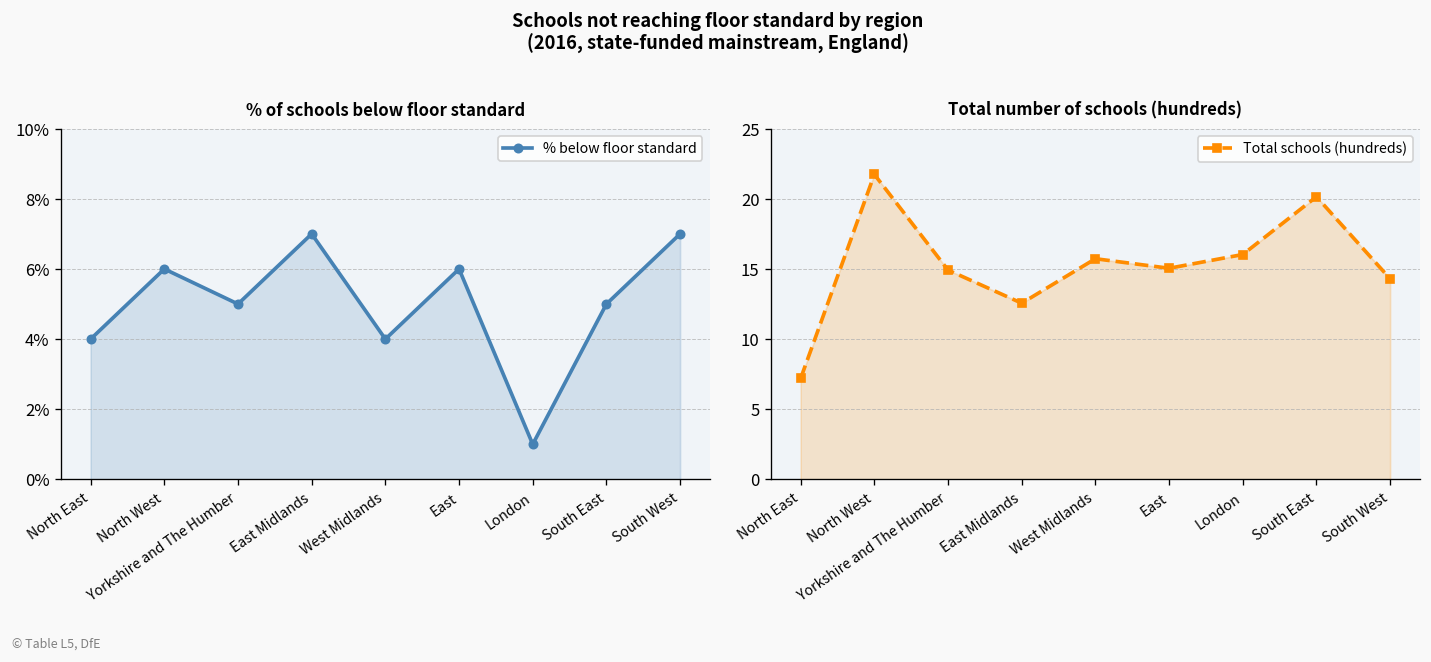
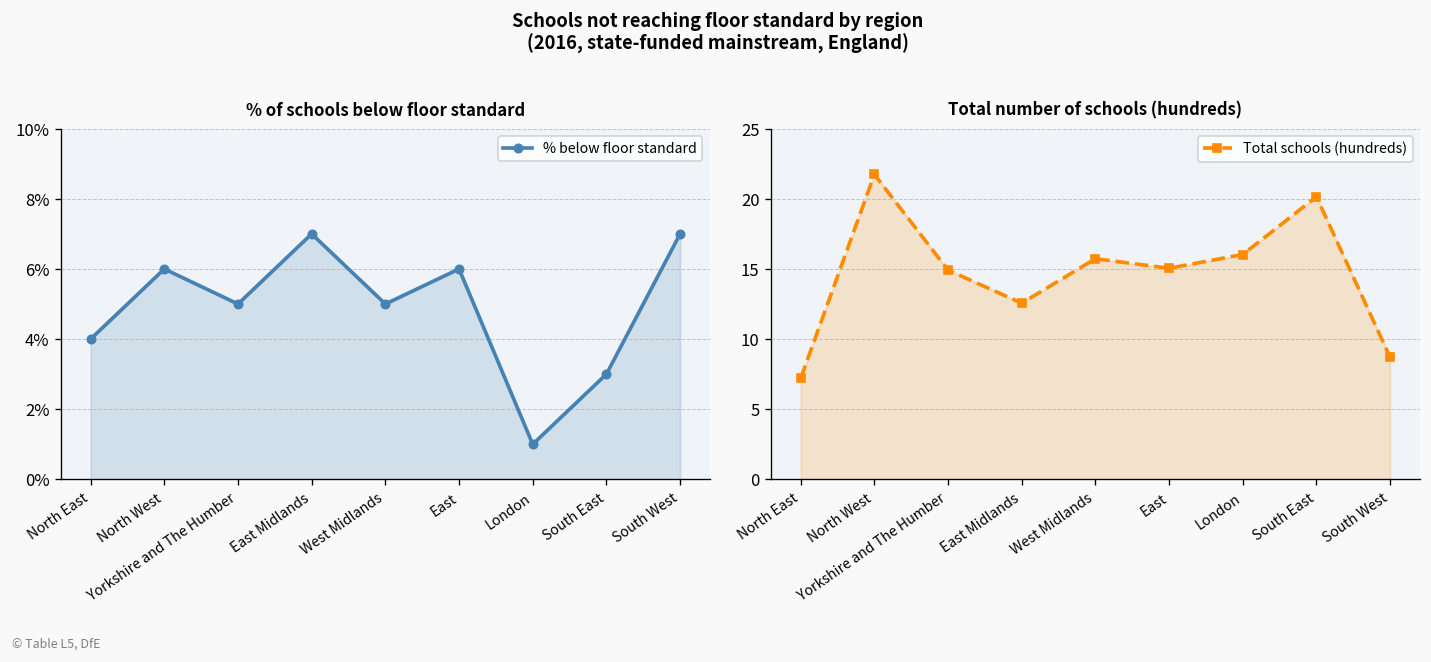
  {
    "% of schools below floor standard": {
      "North East": "4%",
      "North West": "6%",
      "Yorkshire and The Humber": "5%",
      "East Midlands": "7%",
-     "West Midlands": "4%",
+     "West Midlands": "5%",
      "East": "6%",
      "London": "1%",
-     "South East": "5%",
+     "South East": "3%",
      "South West": "7%"
    },
    "Total number of schools (hundreds)": {
      "North East": "7.2",
      "North West": "21.7",
      "Yorkshire and The Humber": "14.9",
      "East Midlands": "12.6",
      "West Midlands": "15.7",
      "East": "15.1",
      "London": "16.0",
      "South East": "20.2",
-     "South West": "14.3"
+     "South West": "8.7"
    }
  }
